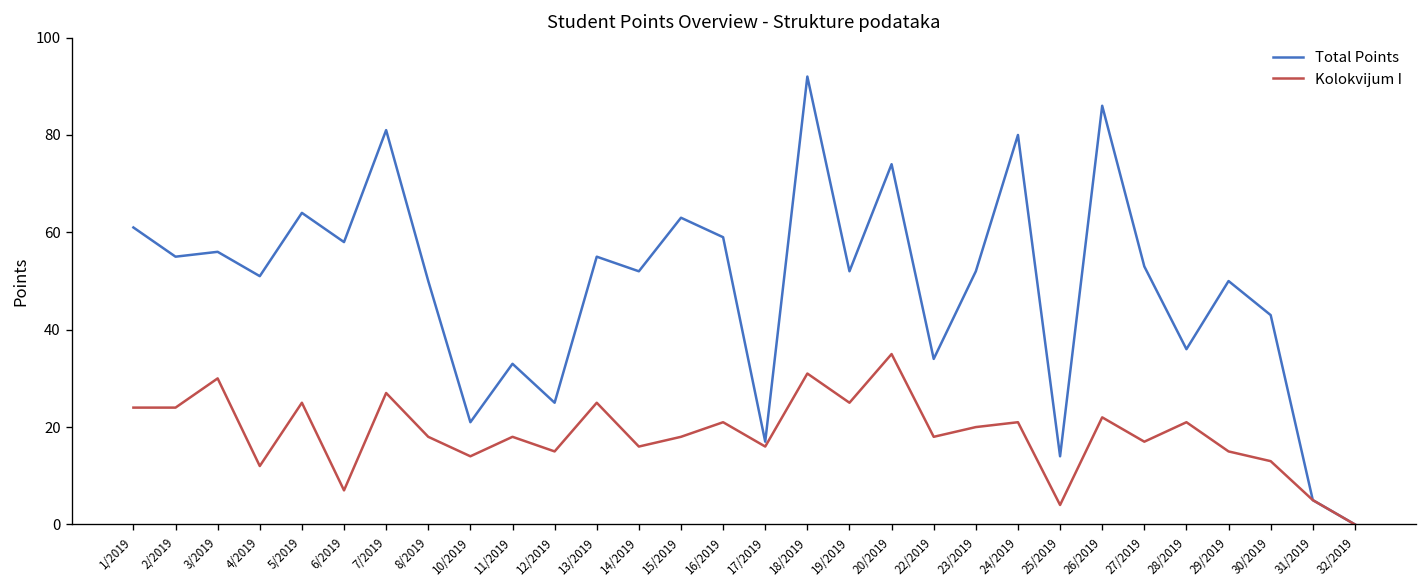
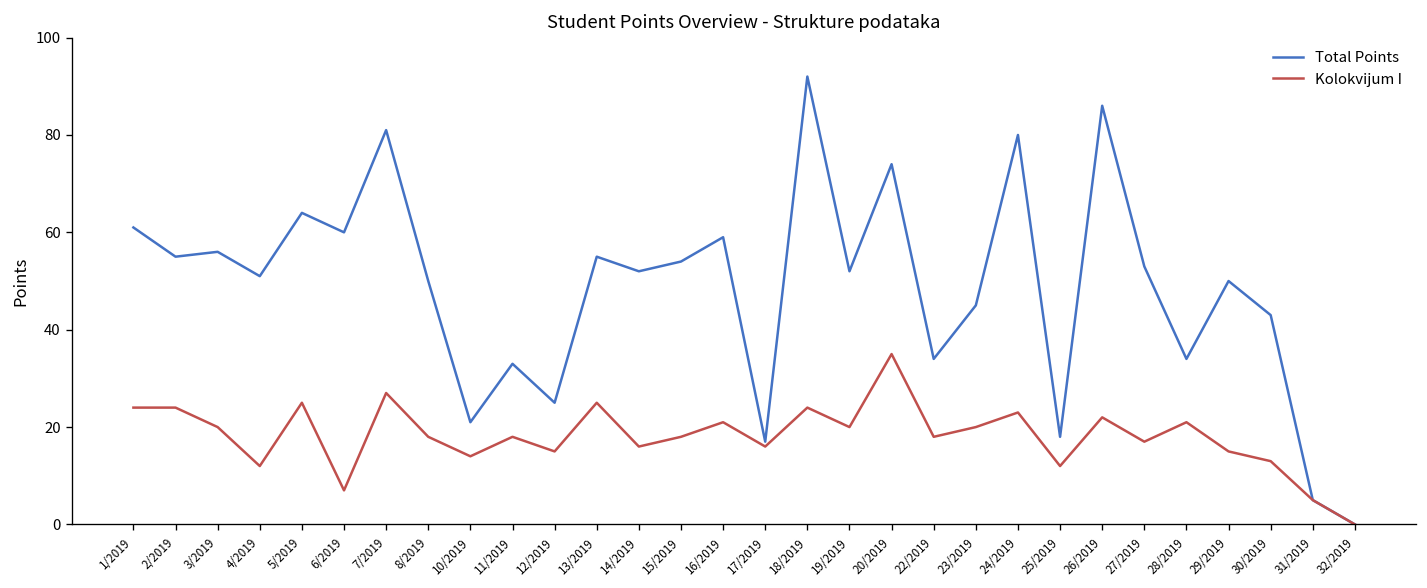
  {
    "Total Points": {
      "1/2019": 61,
      "2/2019": 55,
      "3/2019": 56,
      "4/2019": 51,
      "5/2019": 64,
-     "6/2019": 58,
+     "6/2019": 60,
      "7/2019": 81,
      "8/2019": 50,
      "10/2019": 21,
      "11/2019": 33,
      "12/2019": 25,
      "13/2019": 55,
      "14/2019": 52,
-     "15/2019": 63,
+     "15/2019": 54,
      "16/2019": 59,
      "17/2019": 17,
      "18/2019": 92,
      "19/2019": 52,
      "20/2019": 74,
      "22/2019": 34,
-     "23/2019": 52,
+     "23/2019": 45,
      "24/2019": 80,
-     "25/2019": 14,
+     "25/2019": 18,
      "26/2019": 86,
      "27/2019": 53,
-     "28/2019": 36,
+     "28/2019": 34,
      "29/2019": 50,
      "30/2019": 43
    },
    "Kolokvijum I": {
      "1/2019": 24,
      "2/2019": 24,
-     "3/2019": 30,
+     "3/2019": 20,
      "4/2019": 12,
      "5/2019": 25,
      "6/2019": 7,
      "7/2019": 27,
      "8/2019": 18,
      "10/2019": 14,
      "11/2019": 18,
      "12/2019": 15,
      "13/2019": 25,
      "14/2019": 16,
      "15/2019": 18,
      "16/2019": 21,
      "17/2019": 16,
-     "18/2019": 31,
-     "19/2019": 25,
+     "18/2019": 24,
+     "19/2019": 20,
      "20/2019": 35,
      "22/2019": 18,
      "23/2019": 20,
-     "24/2019": 21,
-     "25/2019": 4,
+     "24/2019": 23,
+     "25/2019": 12,
      "26/2019": 22,
      "27/2019": 17,
      "28/2019": 21,
      "29/2019": 15,
      "30/2019": 13
    }
  }
